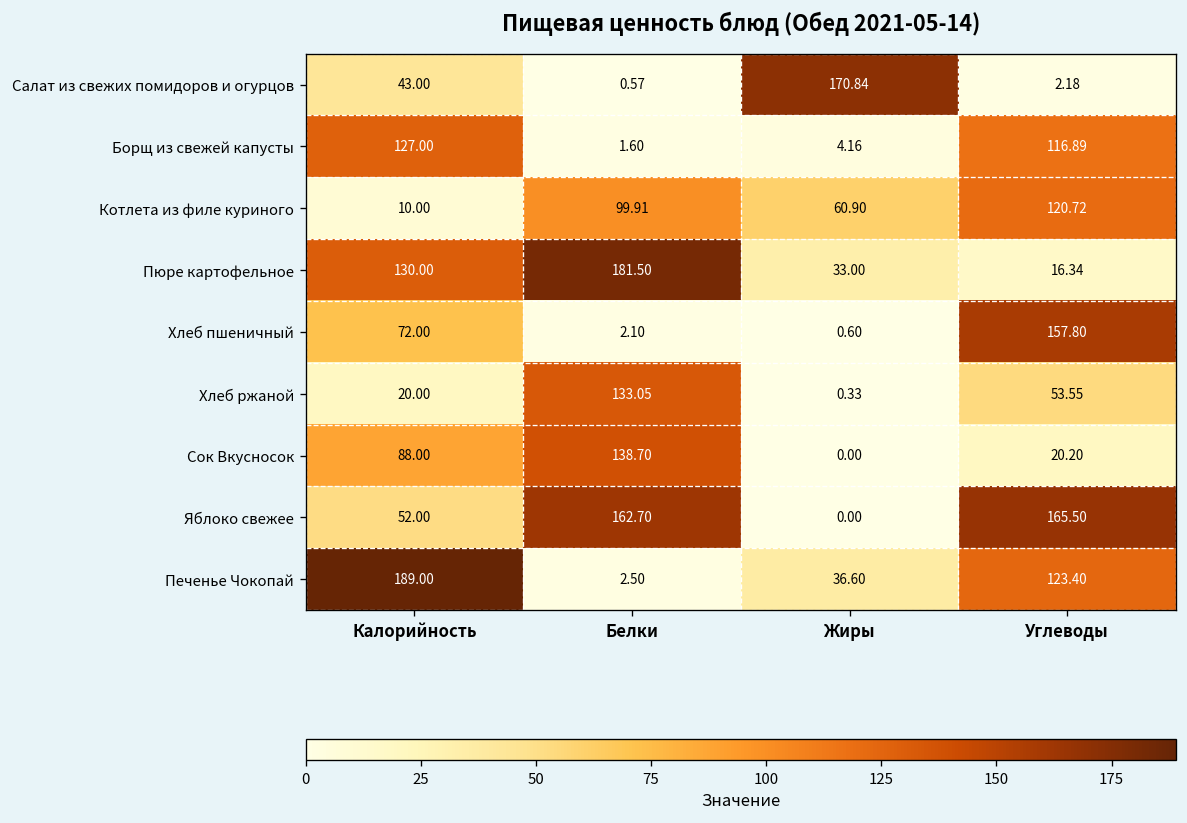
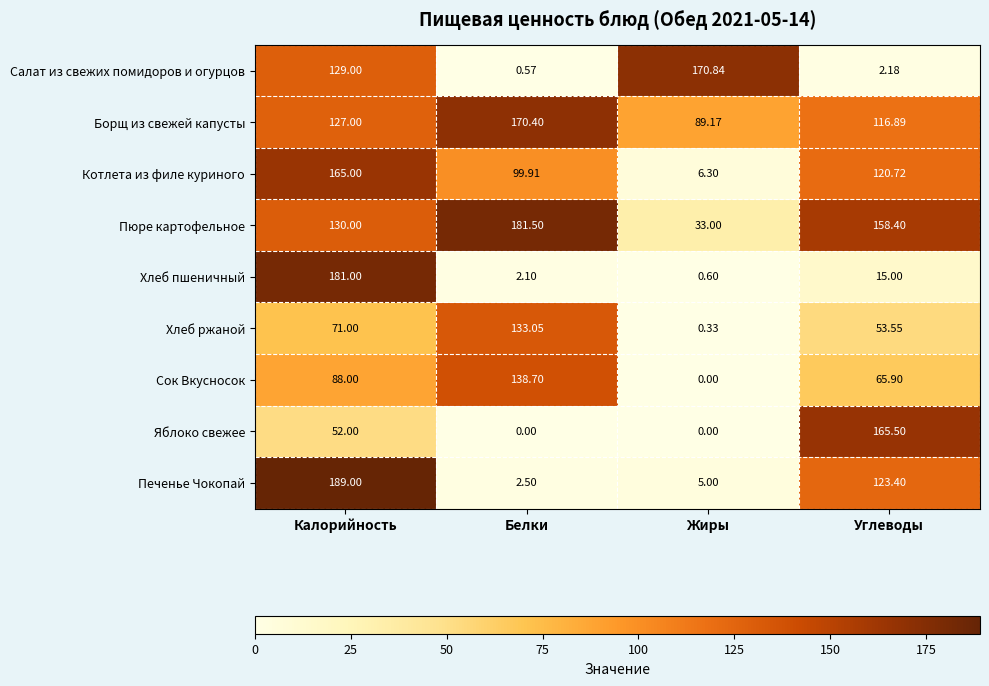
  {
    "Салат из свежих помидоров и огурцов": {
-     "Калорийность": 43.00,
+     "Калорийность": 129.00,
      "Белки": 0.57,
      "Жиры": 170.84,
      "Углеводы": 2.18
    },
    "Борщ из свежей капусты": {
      "Калорийность": 127.00,
-     "Белки": 1.60,
-     "Жиры": 4.16,
+     "Белки": 170.40,
+     "Жиры": 89.17,
      "Углеводы": 116.89
    },
    "Котлета из филе куриного": {
-     "Калорийность": 10.00,
+     "Калорийность": 165.00,
      "Белки": 99.91,
-     "Жиры": 60.90,
+     "Жиры": 6.30,
      "Углеводы": 120.72
    },
    "Пюре картофельное": {
      "Калорийность": 130.00,
      "Белки": 181.50,
      "Жиры": 33.00,
-     "Углеводы": 16.34
+     "Углеводы": 158.40
    },
    "Хлеб пшеничный": {
-     "Калорийность": 72.00,
+     "Калорийность": 181.00,
      "Белки": 2.10,
      "Жиры": 0.60,
-     "Углеводы": 157.80
+     "Углеводы": 15.00
    },
    "Хлеб ржаной": {
-     "Калорийность": 20.00,
+     "Калорийность": 71.00,
      "Белки": 133.05,
      "Жиры": 0.33,
      "Углеводы": 53.55
    },
    "Сок Вкусносок": {
      "Калорийность": 88.00,
      "Белки": 138.70,
      "Жиры": 0.00,
-     "Углеводы": 20.20
+     "Углеводы": 65.90
    },
    "Яблоко свежее": {
      "Калорийность": 52.00,
-     "Белки": 162.70,
+     "Белки": 0.00,
      "Жиры": 0.00,
      "Углеводы": 165.50
    },
    "Печенье Чокопай": {
      "Калорийность": 189.00,
      "Белки": 2.50,
-     "Жиры": 36.60,
+     "Жиры": 5.00,
      "Углеводы": 123.40
    }
  }
